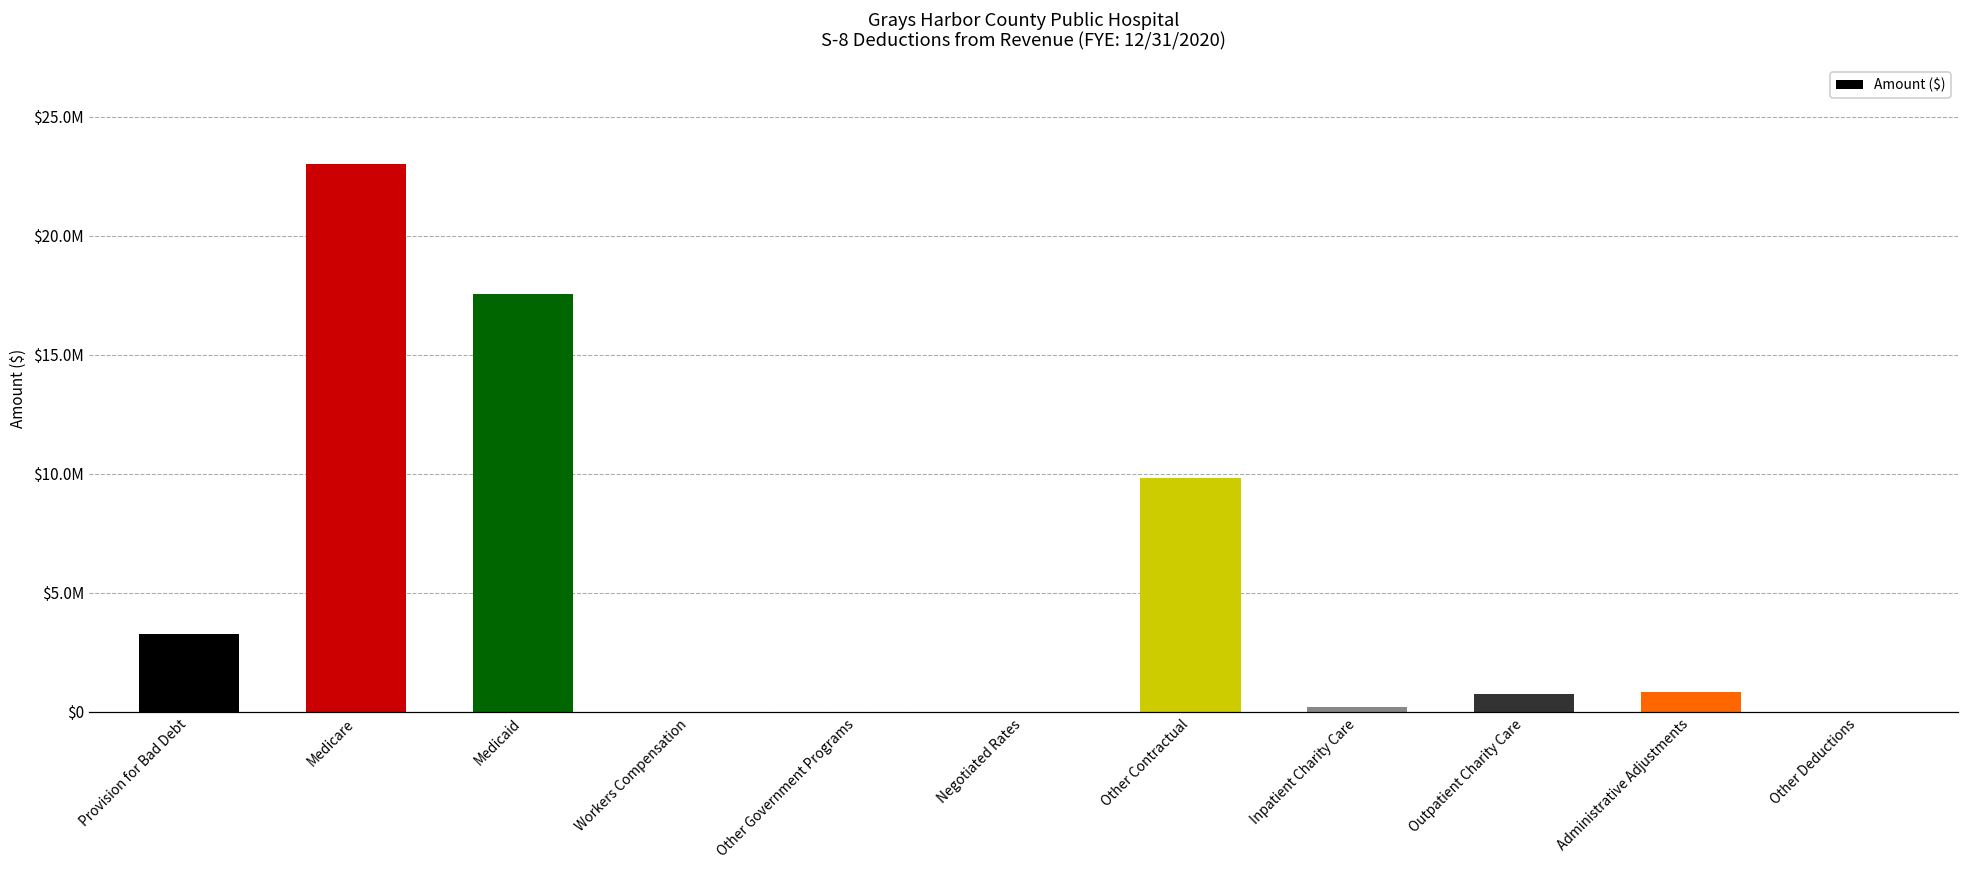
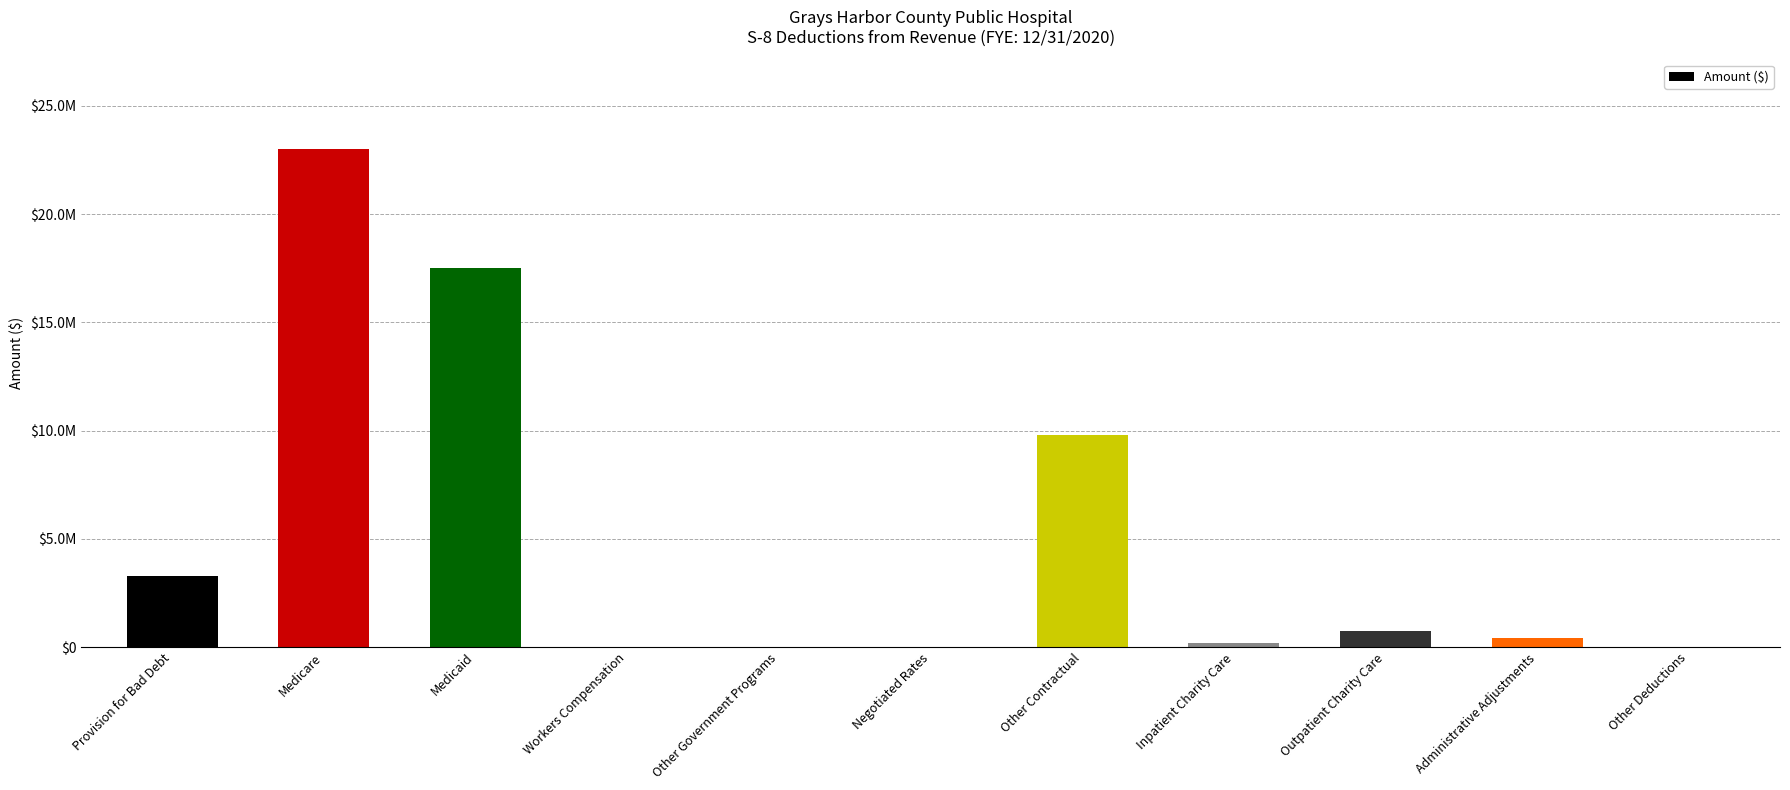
  {
    "Provision for Bad Debt": "$3300000",
    "Medicare": "$23000000",
    "Medicaid": "$17500000",
    "Workers Compensation": "$0",
    "Other Government Programs": "$0",
    "Negotiated Rates": "$0",
    "Other Contractual": "$9800000",
    "Inpatient Charity Care": "$200000",
    "Outpatient Charity Care": "$700000",
-   "Administrative Adjustments": "$900000",
+   "Administrative Adjustments": "$400000",
    "Other Deductions": "$0"
  }
